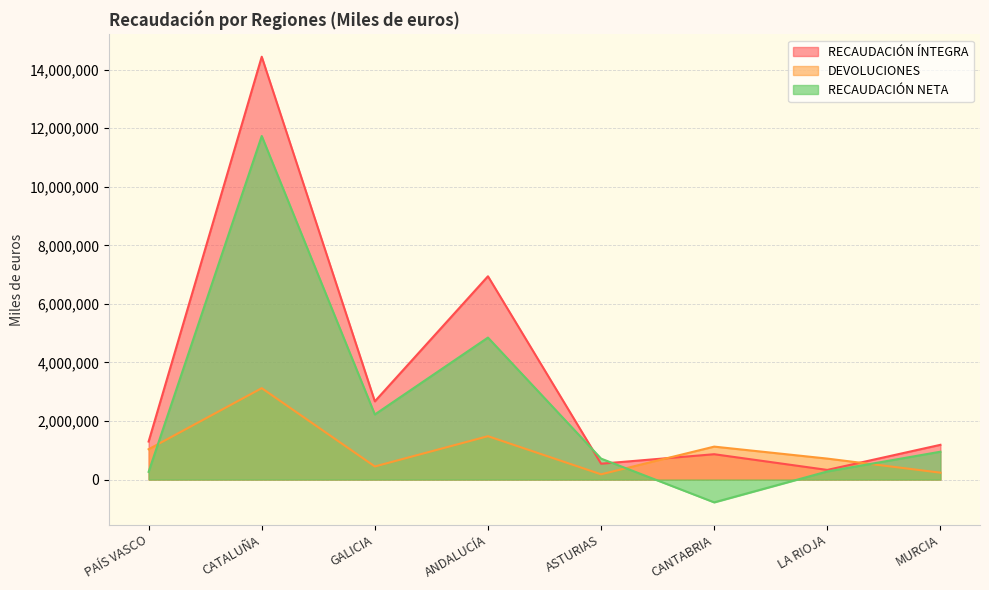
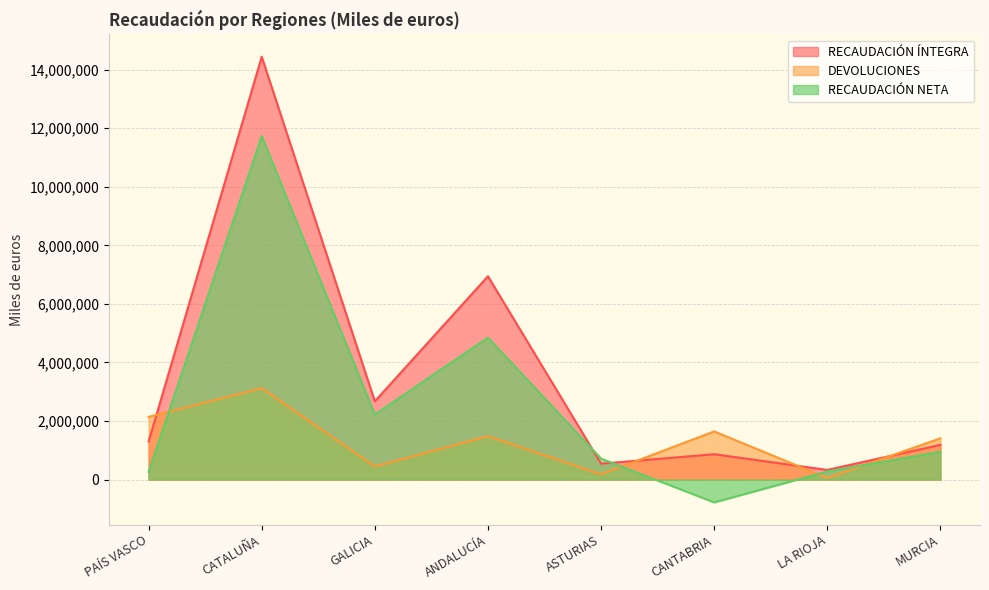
  {
    "RECAUDACIÓN ÍNTEGRA": {
      "PAÍS VASCO": "1,300,000",
      "CATALUÑA": "14,400,000",
      "GALICIA": "2,700,000",
      "ANDALUCÍA": "6,900,000",
      "ASTURIAS": "500,000",
      "CANTABRIA": "900,000",
      "MURCIA": "1,200,000"
    },
    "DEVOLUCIONES": {
-     "PAÍS VASCO": "1,000,000",
+     "PAÍS VASCO": "2,100,000",
      "CATALUÑA": "3,100,000",
      "GALICIA": "400,000",
      "ANDALUCÍA": "1,500,000",
      "ASTURIAS": "200,000",
-     "CANTABRIA": "1,100,000",
-     "LA RIOJA": "700,000",
-     "MURCIA": "200,000"
+     "CANTABRIA": "1,600,000",
+     "LA RIOJA": "100,000",
+     "MURCIA": "1,400,000"
    }
  }
